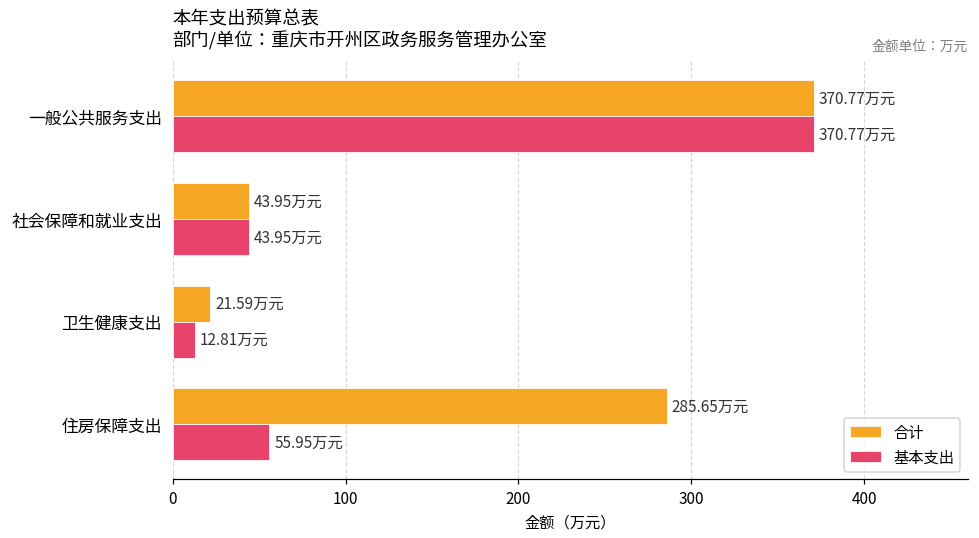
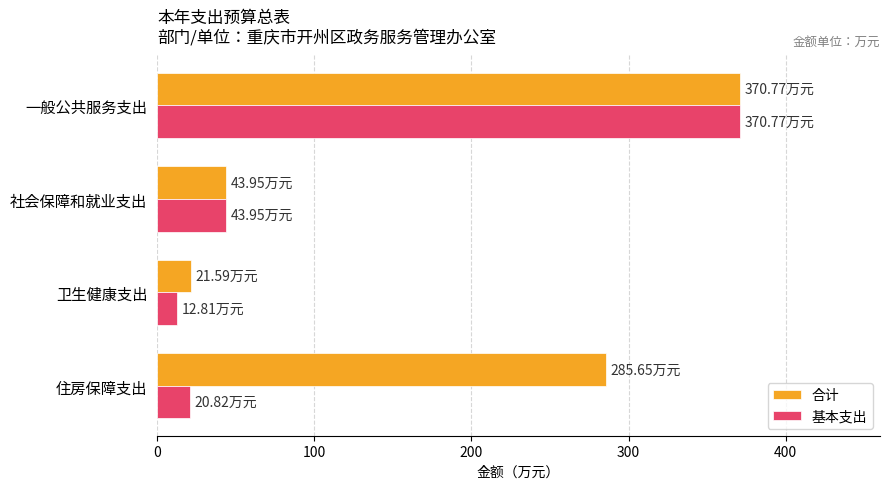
  {
    "合计": {
      "一般公共服务支出": 370.77,
      "社会保障和就业支出": 43.95,
      "卫生健康支出": 21.59,
      "住房保障支出": 285.65
    },
    "基本支出": {
      "一般公共服务支出": 370.77,
      "社会保障和就业支出": 43.95,
      "卫生健康支出": 12.81,
-     "住房保障支出": 55.95
+     "住房保障支出": 20.82
    }
  }
